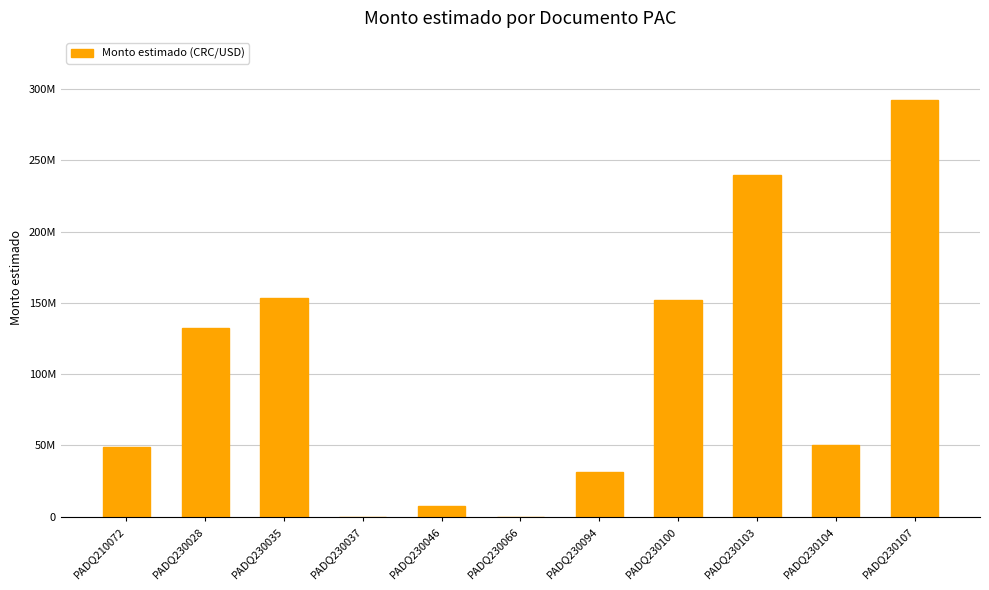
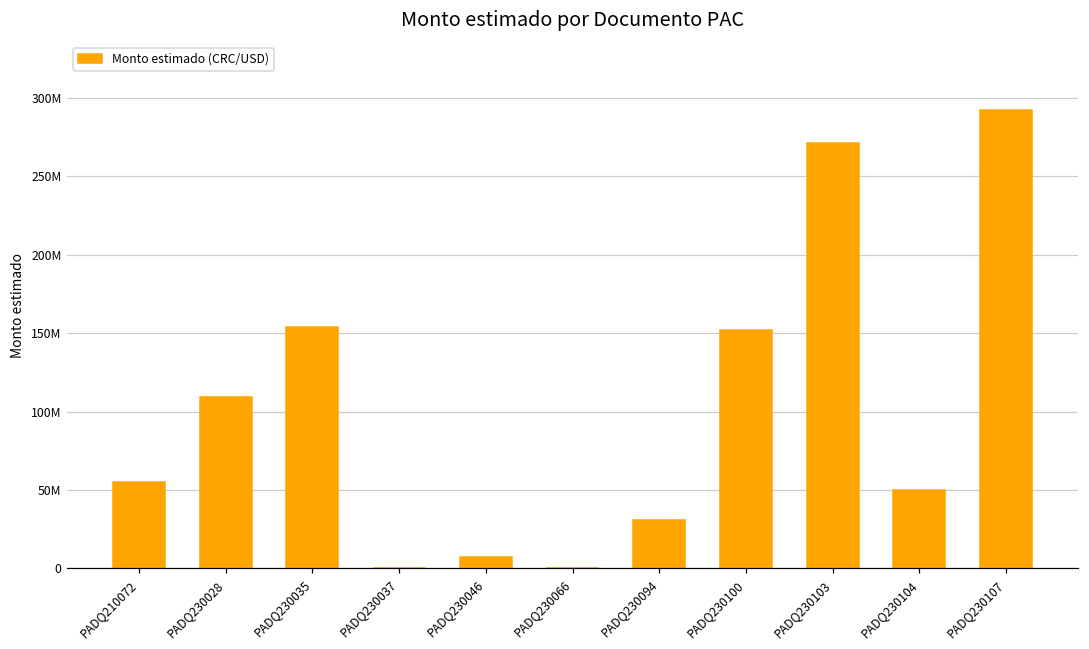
  {
-   "PADQ210072": 49000000,
-   "PADQ230028": 132000000,
+   "PADQ210072": 55000000,
+   "PADQ230028": 109000000,
    "PADQ230035": 154000000,
    "PADQ230046": 8000000,
    "PADQ230094": 31000000,
    "PADQ230100": 152000000,
-   "PADQ230103": 240000000,
+   "PADQ230103": 271000000,
    "PADQ230104": 50000000,
    "PADQ230107": 292000000
  }
